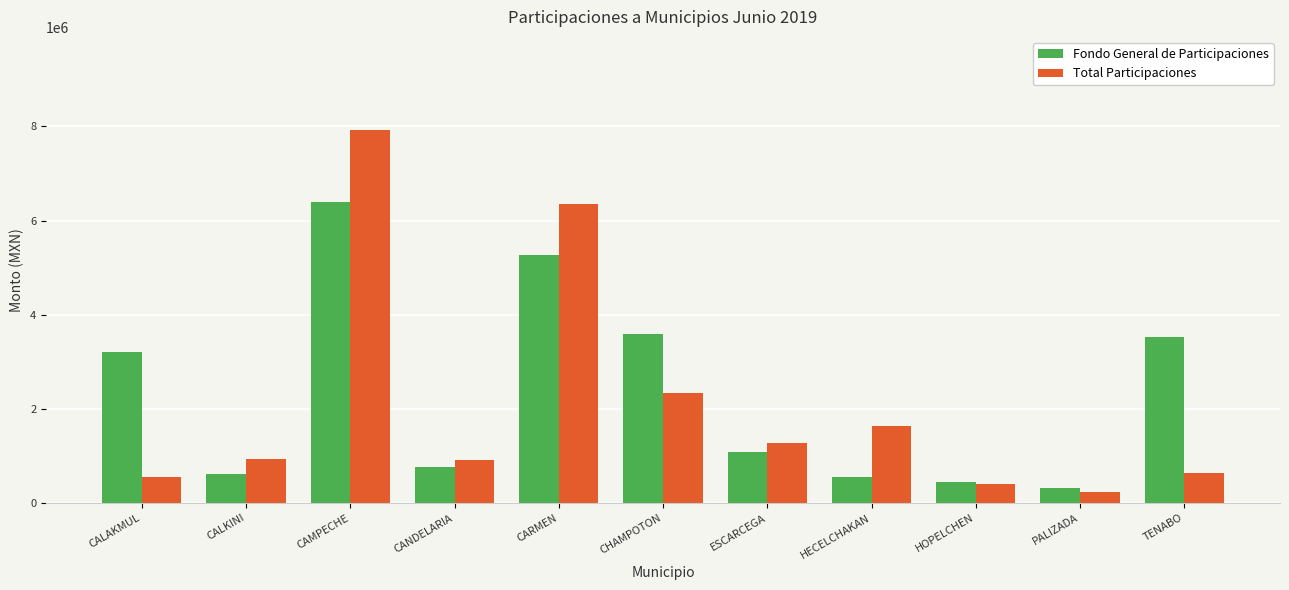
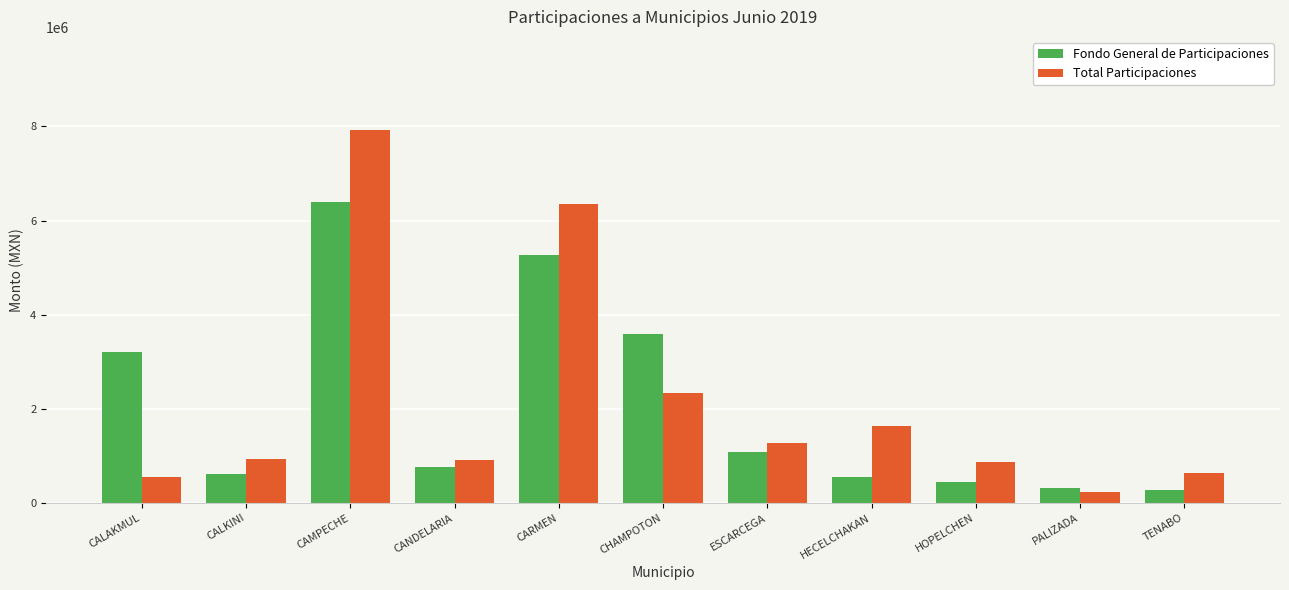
  {
    "Fondo General de Participaciones": {
      "CALAKMUL": 3200000,
      "CALKINI": 600000,
      "CAMPECHE": 6400000,
      "CANDELARIA": 800000,
      "CARMEN": 5300000,
      "CHAMPOTON": 3600000,
      "ESCARCEGA": 1100000,
      "HECELCHAKAN": 600000,
      "HOPELCHEN": 500000,
      "PALIZADA": 300000,
-     "TENABO": 3500000
+     "TENABO": 300000
    },
    "Total Participaciones": {
      "CALAKMUL": 600000,
      "CALKINI": 900000,
      "CAMPECHE": 7900000,
      "CANDELARIA": 900000,
      "CARMEN": 6400000,
      "CHAMPOTON": 2300000,
      "ESCARCEGA": 1300000,
      "HECELCHAKAN": 1600000,
-     "HOPELCHEN": 400000,
+     "HOPELCHEN": 900000,
      "PALIZADA": 200000,
      "TENABO": 600000
    }
  }
